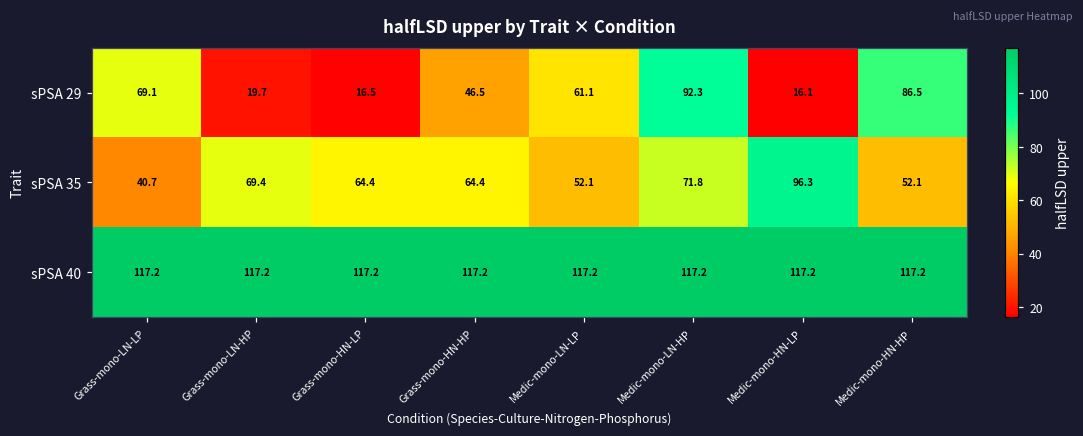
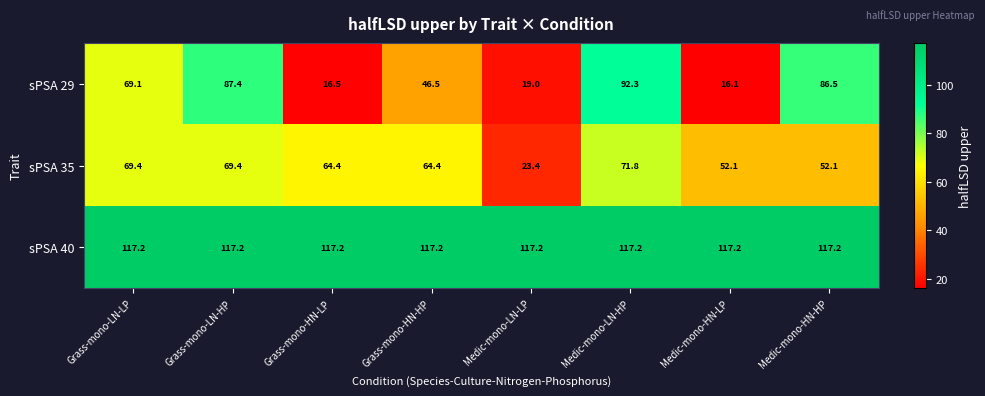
  {
    "sPSA 29": {
      "Grass-mono-LN-LP": 69.1,
-     "Grass-mono-LN-HP": 19.7,
+     "Grass-mono-LN-HP": 87.4,
      "Grass-mono-HN-LP": 16.5,
      "Grass-mono-HN-HP": 46.5,
-     "Medic-mono-LN-LP": 61.1,
+     "Medic-mono-LN-LP": 19.0,
      "Medic-mono-LN-HP": 92.3,
      "Medic-mono-HN-LP": 16.1,
      "Medic-mono-HN-HP": 86.5
    },
    "sPSA 35": {
-     "Grass-mono-LN-LP": 40.7,
+     "Grass-mono-LN-LP": 69.4,
      "Grass-mono-LN-HP": 69.4,
      "Grass-mono-HN-LP": 64.4,
      "Grass-mono-HN-HP": 64.4,
-     "Medic-mono-LN-LP": 52.1,
+     "Medic-mono-LN-LP": 23.4,
      "Medic-mono-LN-HP": 71.8,
-     "Medic-mono-HN-LP": 96.3,
+     "Medic-mono-HN-LP": 52.1,
      "Medic-mono-HN-HP": 52.1
    },
    "sPSA 40": {
      "Grass-mono-LN-LP": 117.2,
      "Grass-mono-LN-HP": 117.2,
      "Grass-mono-HN-LP": 117.2,
      "Grass-mono-HN-HP": 117.2,
      "Medic-mono-LN-LP": 117.2,
      "Medic-mono-LN-HP": 117.2,
      "Medic-mono-HN-LP": 117.2,
      "Medic-mono-HN-HP": 117.2
    }
  }
